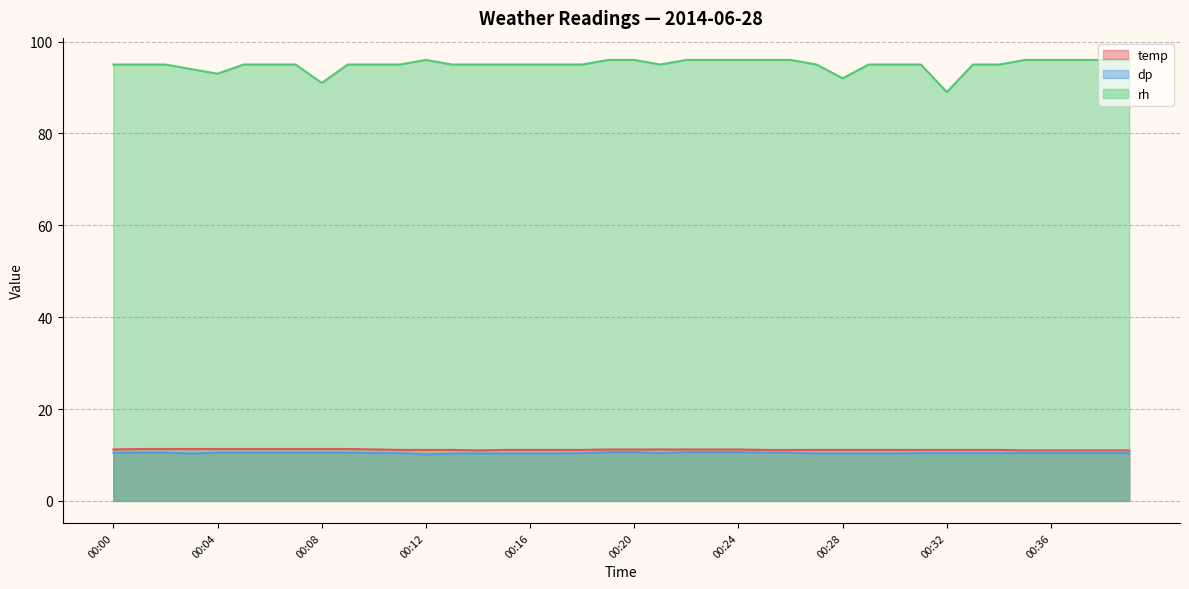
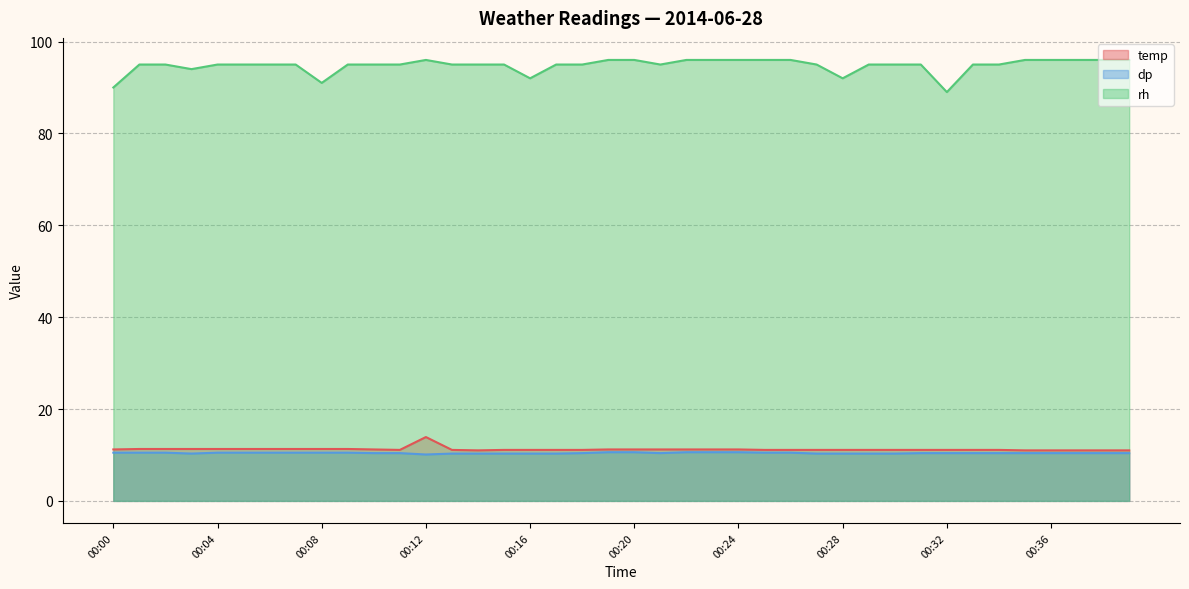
  {
    "temp": {
      "00:00": 11,
      "00:04": 11,
      "00:08": 11,
-     "00:12": 11,
+     "00:12": 14,
      "00:16": 11,
      "00:20": 11,
      "00:24": 11,
      "00:28": 11,
      "00:32": 11,
      "00:36": 11
    },
    "dp": {
      "00:00": 11,
      "00:04": 11,
      "00:08": 11,
      "00:12": 10,
      "00:16": 10,
      "00:20": 11,
      "00:24": 11,
      "00:28": 10,
      "00:32": 10,
      "00:36": 10
    },
    "rh": {
-     "00:00": 95,
-     "00:04": 93,
+     "00:00": 90,
+     "00:04": 95,
      "00:08": 91,
      "00:12": 96,
-     "00:16": 95,
+     "00:16": 92,
      "00:20": 96,
      "00:24": 96,
      "00:28": 92,
      "00:32": 89,
      "00:36": 96
    }
  }
